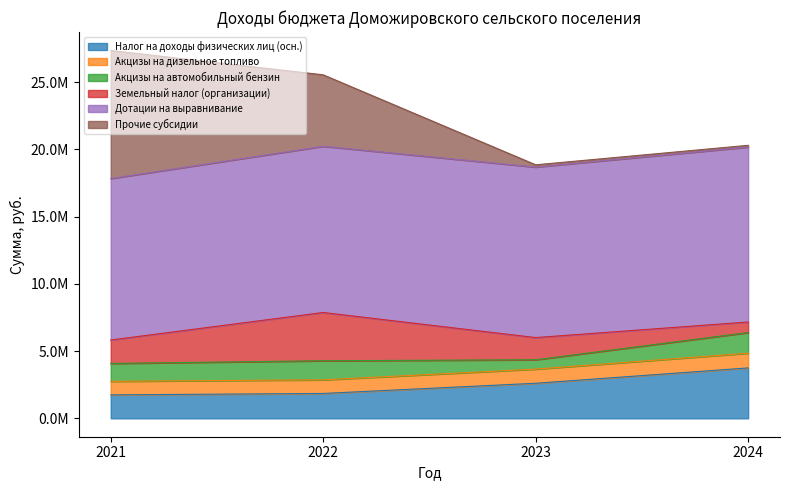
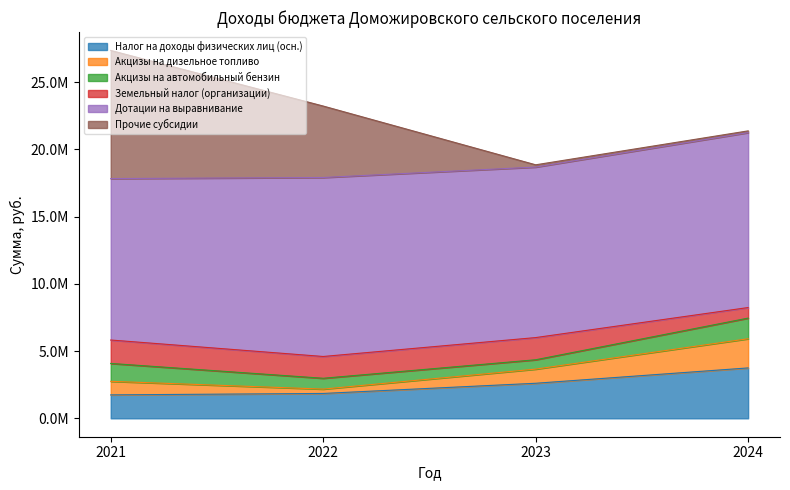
  {
    "Налог на доходы физических лиц (осн.)": {
      "2021": 1700000,
      "2022": 1900000,
      "2023": 2600000,
      "2024": 3700000
    },
    "Акцизы на дизельное топливо": {
      "2021": 1000000,
-     "2022": 1000000,
+     "2022": 300000,
      "2023": 1100000,
-     "2024": 1100000
+     "2024": 2200000
    },
    "Акцизы на автомобильный бензин": {
      "2021": 1300000,
-     "2022": 1400000,
+     "2022": 800000,
      "2023": 700000,
      "2024": 1500000
    },
    "Земельный налог (организации)": {
      "2021": 1700000,
-     "2022": 3600000,
+     "2022": 1600000,
      "2023": 1700000,
      "2024": 800000
    },
    "Дотации на выравнивание": {
      "2021": 12000000,
-     "2022": 12400000
+     "2022": 13300000
    },
    "Прочие субсидии": {
      "2022": 5300000
    }
  }
